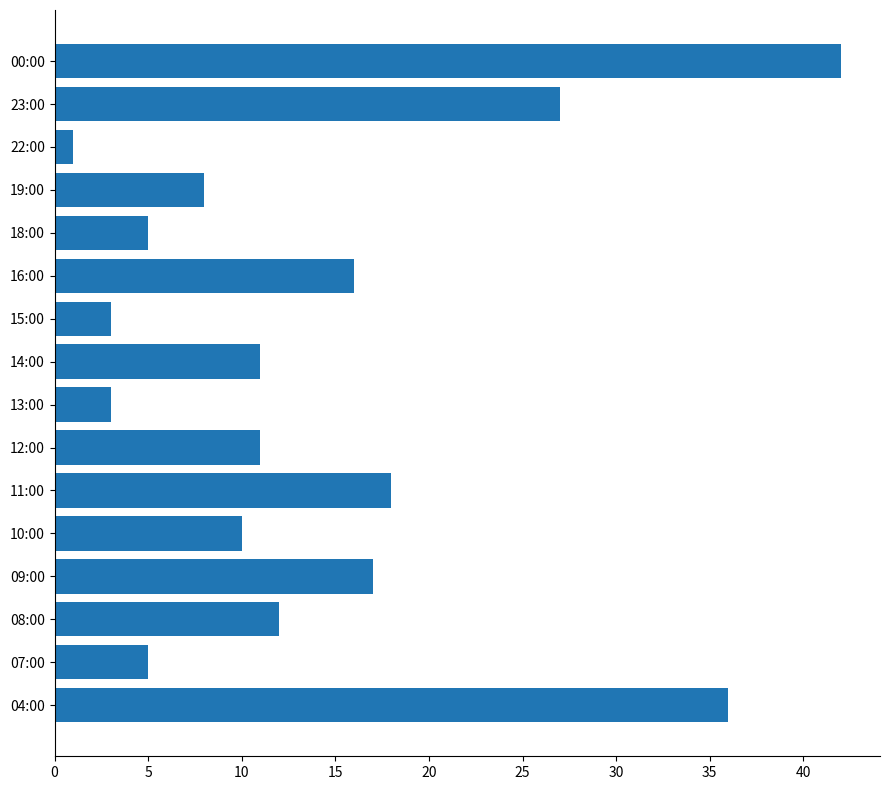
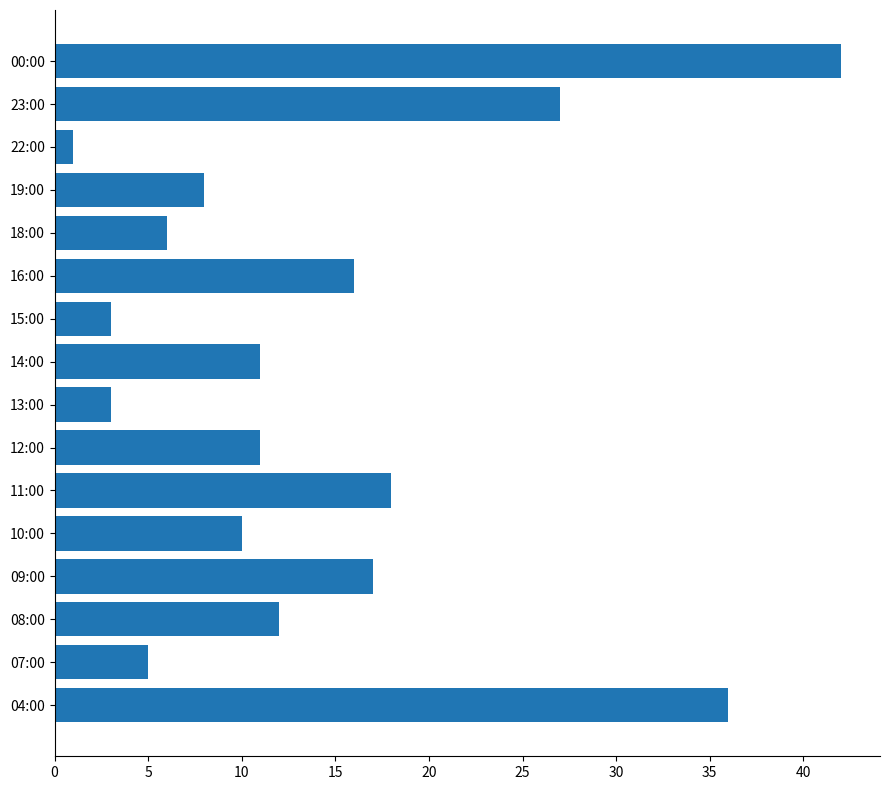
  {
    "00:00": 42,
    "23:00": 27,
    "22:00": 1,
    "19:00": 8,
-   "18:00": 5,
+   "18:00": 6,
    "16:00": 16,
    "15:00": 3,
    "14:00": 11,
    "13:00": 3,
    "12:00": 11,
    "11:00": 18,
    "10:00": 10,
    "09:00": 17,
    "08:00": 12,
    "07:00": 5,
    "04:00": 36
  }
